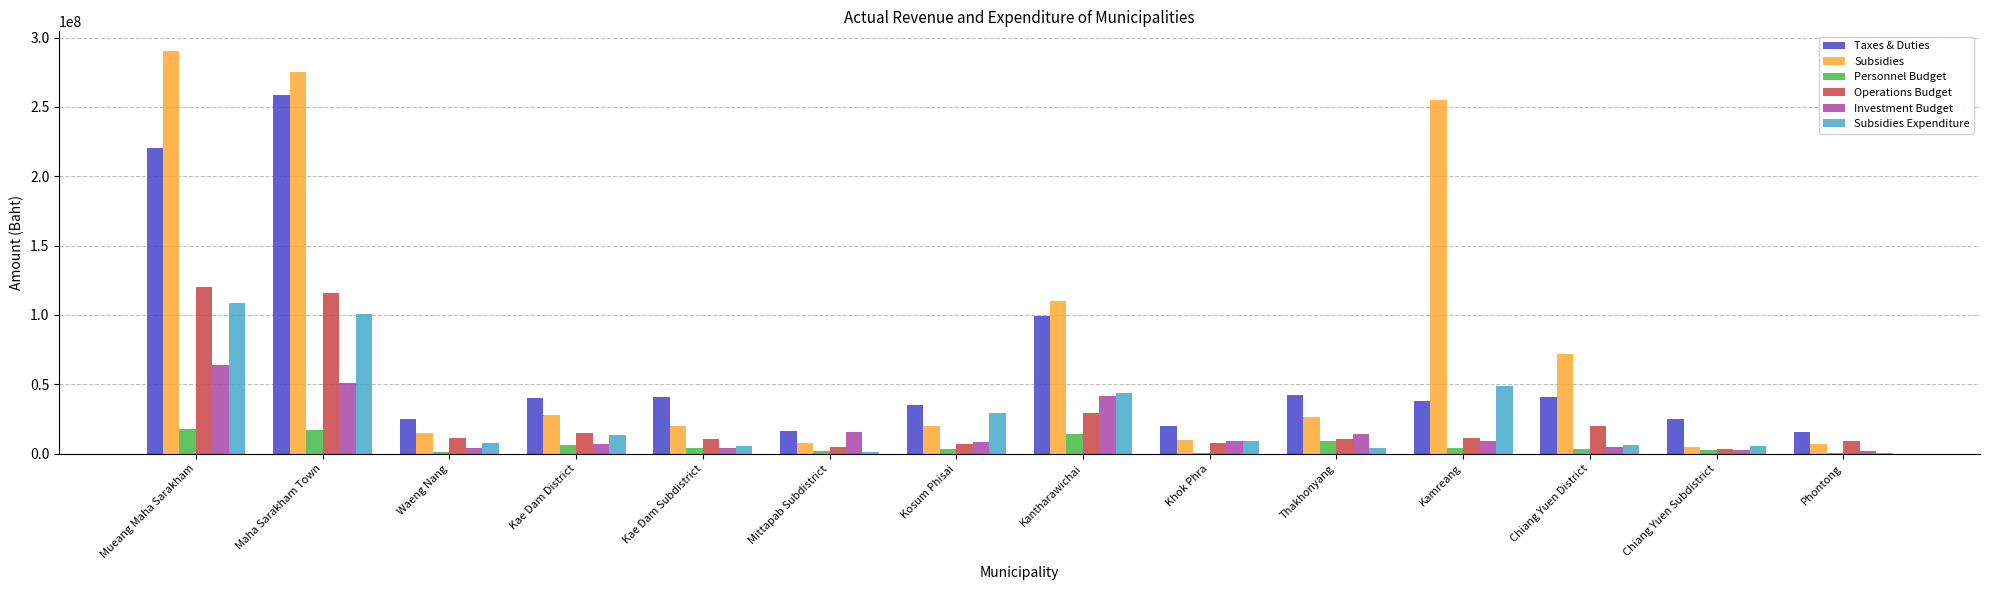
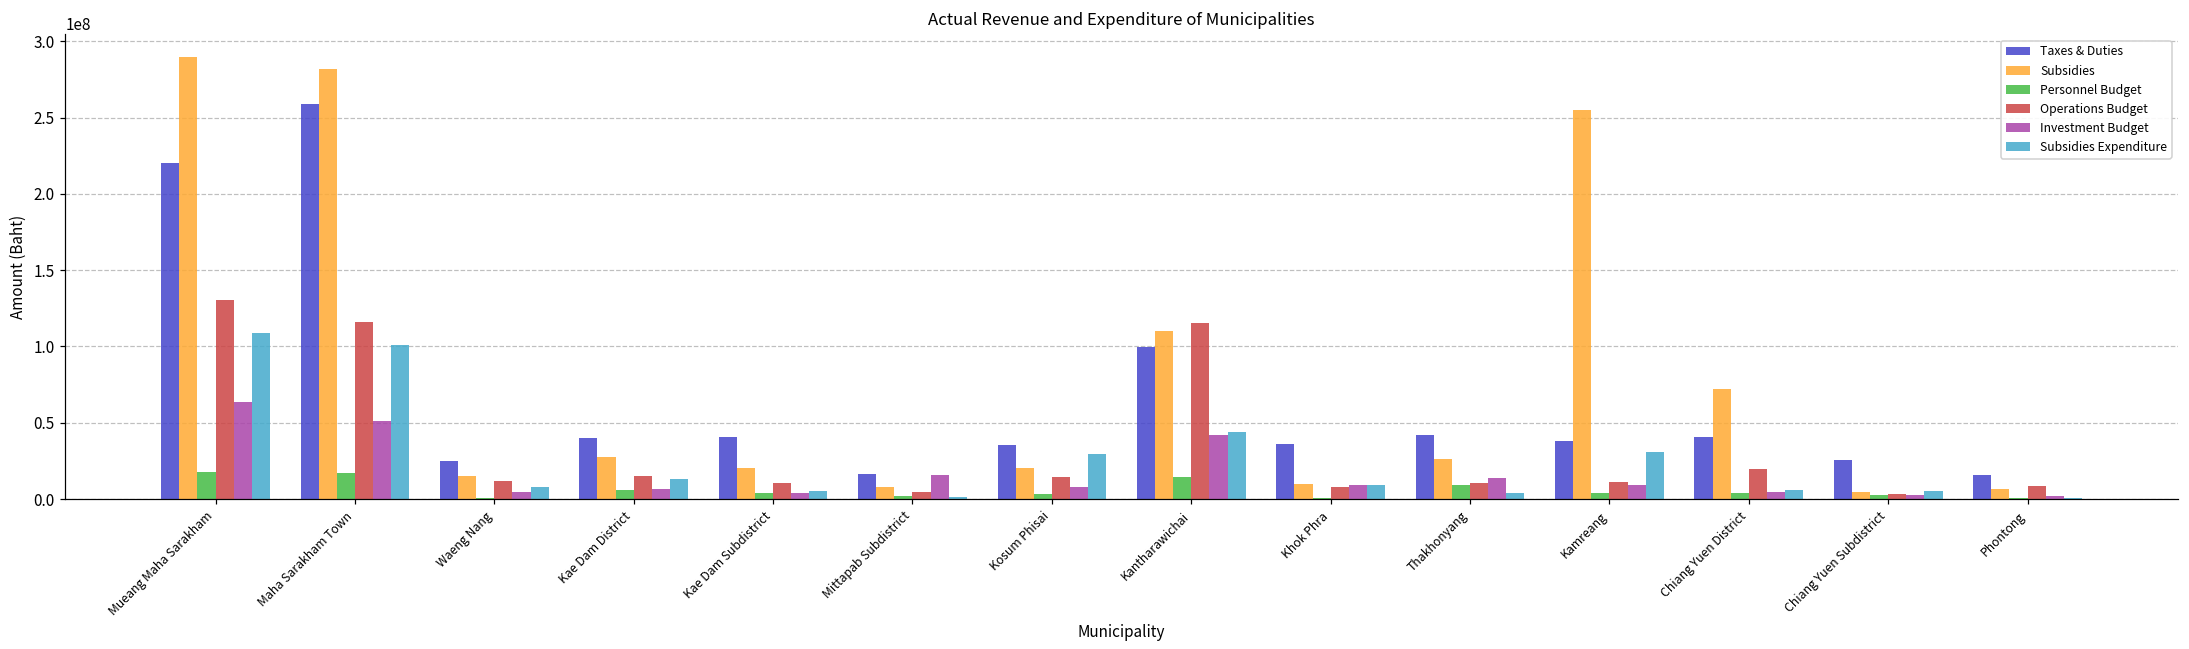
  {
    "Taxes & Duties": {
      "Mueang Maha Sarakham": 220000000,
      "Maha Sarakham Town": 259000000,
      "Waeng Nang": 25000000,
      "Kae Dam District": 40000000,
      "Kae Dam Subdistrict": 41000000,
      "Mittapab Subdistrict": 17000000,
      "Kosum Phisai": 35000000,
      "Kantharawichai": 100000000,
-     "Khok Phra": 20000000,
+     "Khok Phra": 36000000,
      "Thakhonyang": 42000000,
      "Kamreang": 38000000,
      "Chiang Yuen District": 41000000,
      "Chiang Yuen Subdistrict": 25000000,
      "Phontong": 16000000
    },
    "Subsidies": {
      "Mueang Maha Sarakham": 290000000,
-     "Maha Sarakham Town": 275000000,
+     "Maha Sarakham Town": 282000000,
      "Waeng Nang": 15000000,
      "Kae Dam District": 28000000,
      "Kae Dam Subdistrict": 20000000,
      "Mittapab Subdistrict": 8000000,
      "Kosum Phisai": 20000000,
      "Kantharawichai": 110000000,
      "Khok Phra": 10000000,
      "Thakhonyang": 26000000,
      "Kamreang": 255000000,
      "Chiang Yuen District": 72000000,
      "Chiang Yuen Subdistrict": 5000000,
      "Phontong": 7000000
    },
    "Personnel Budget": {
      "Mueang Maha Sarakham": 18000000,
      "Maha Sarakham Town": 17000000,
      "Kae Dam District": 6000000,
      "Kae Dam Subdistrict": 4000000,
      "Mittapab Subdistrict": 2000000,
      "Kosum Phisai": 4000000,
      "Kantharawichai": 14000000,
      "Thakhonyang": 9000000,
      "Kamreang": 4000000,
      "Chiang Yuen District": 4000000,
      "Chiang Yuen Subdistrict": 3000000
    },
    "Operations Budget": {
-     "Mueang Maha Sarakham": 120000000,
+     "Mueang Maha Sarakham": 130000000,
      "Maha Sarakham Town": 116000000,
      "Waeng Nang": 12000000,
      "Kae Dam District": 15000000,
      "Kae Dam Subdistrict": 11000000,
      "Mittapab Subdistrict": 5000000,
-     "Kosum Phisai": 7000000,
-     "Kantharawichai": 29000000,
+     "Kosum Phisai": 15000000,
+     "Kantharawichai": 115000000,
      "Khok Phra": 8000000,
      "Thakhonyang": 11000000,
      "Kamreang": 11000000,
      "Chiang Yuen District": 20000000,
      "Chiang Yuen Subdistrict": 3000000,
      "Phontong": 9000000
    },
    "Investment Budget": {
      "Mueang Maha Sarakham": 64000000,
      "Maha Sarakham Town": 51000000,
      "Waeng Nang": 4000000,
      "Kae Dam District": 7000000,
      "Kae Dam Subdistrict": 4000000,
      "Mittapab Subdistrict": 16000000,
      "Kosum Phisai": 8000000,
      "Kantharawichai": 42000000,
      "Khok Phra": 9000000,
      "Thakhonyang": 14000000,
      "Kamreang": 9000000,
      "Chiang Yuen District": 5000000,
      "Chiang Yuen Subdistrict": 3000000,
      "Phontong": 2000000
    },
    "Subsidies Expenditure": {
      "Mueang Maha Sarakham": 109000000,
      "Maha Sarakham Town": 101000000,
      "Waeng Nang": 8000000,
      "Kae Dam District": 13000000,
      "Kae Dam Subdistrict": 5000000,
      "Kosum Phisai": 29000000,
      "Kantharawichai": 44000000,
      "Khok Phra": 9000000,
      "Thakhonyang": 4000000,
-     "Kamreang": 49000000,
+     "Kamreang": 31000000,
      "Chiang Yuen District": 6000000,
      "Chiang Yuen Subdistrict": 5000000
    }
  }
